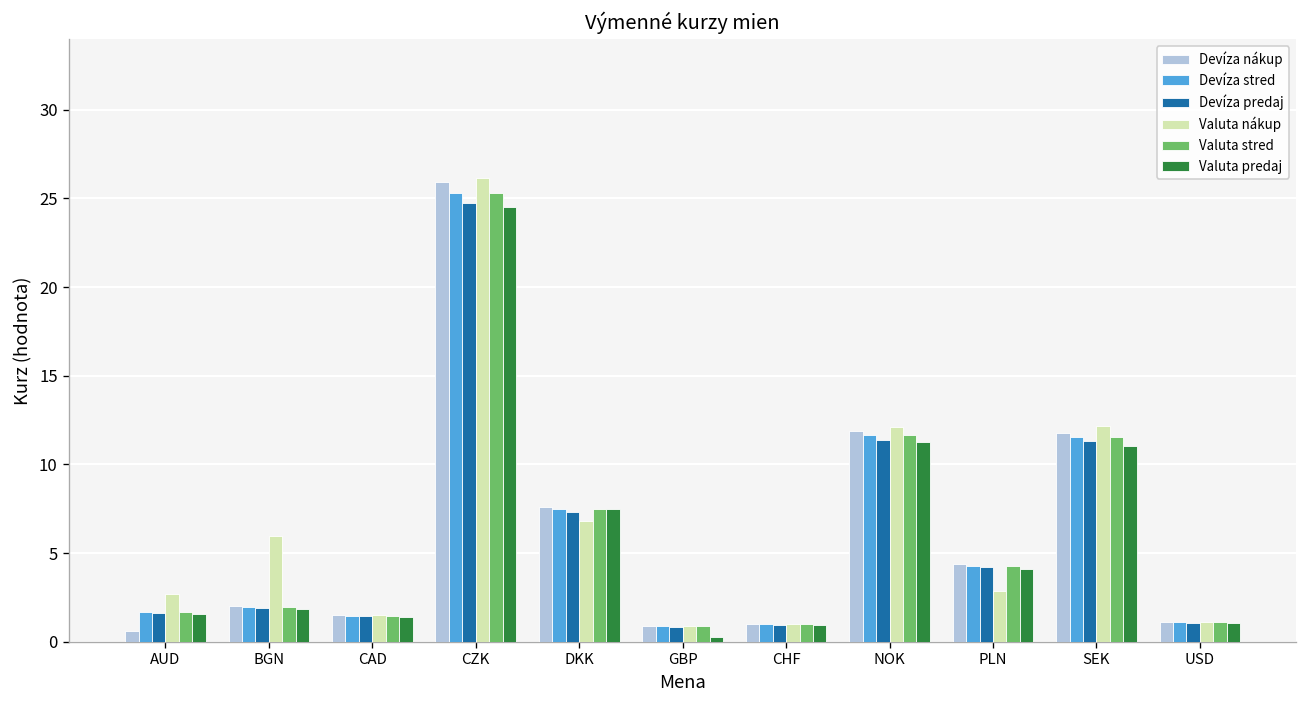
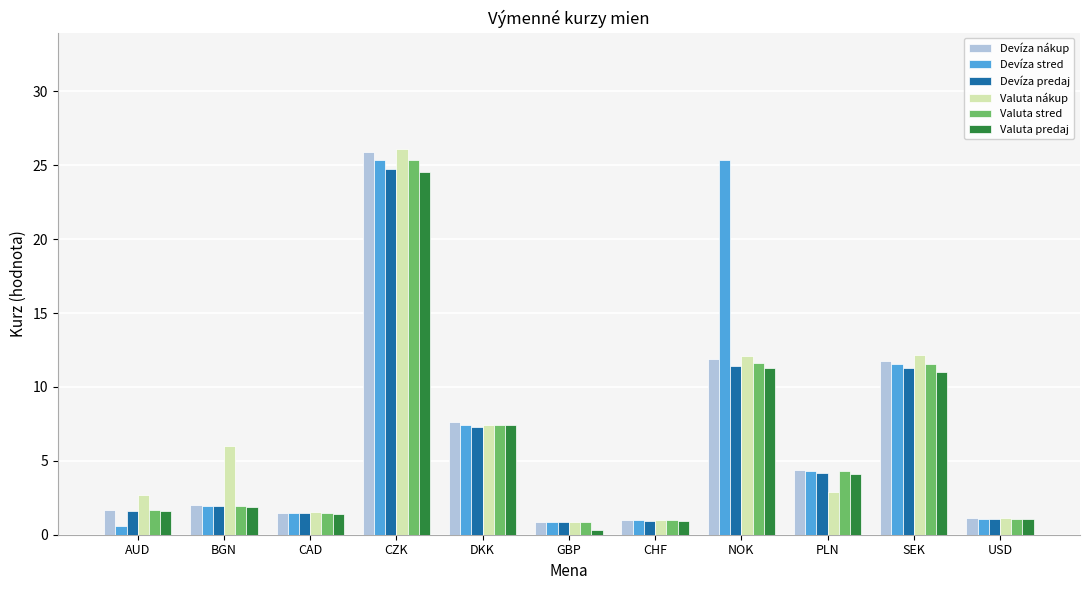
  {
    "Devíza nákup": {
-     "AUD": 0.6,
+     "AUD": 1.7,
      "BGN": 2.0,
      "CAD": 1.5,
      "CZK": 25.9,
      "DKK": 7.6,
      "GBP": 0.9,
      "CHF": 1.0,
      "NOK": 11.9,
      "PLN": 4.4,
      "SEK": 11.8,
      "USD": 1.1
    },
    "Devíza stred": {
-     "AUD": 1.6,
+     "AUD": 0.6,
      "BGN": 2.0,
      "CAD": 1.5,
      "CZK": 25.3,
      "DKK": 7.5,
      "GBP": 0.9,
      "CHF": 1.0,
-     "NOK": 11.6,
+     "NOK": 25.4,
      "PLN": 4.3,
      "SEK": 11.5,
      "USD": 1.1
    },
    "Devíza predaj": {
      "AUD": 1.6,
      "BGN": 1.9,
      "CAD": 1.4,
      "CZK": 24.8,
      "DKK": 7.3,
      "GBP": 0.8,
      "CHF": 1.0,
      "NOK": 11.4,
      "PLN": 4.2,
      "SEK": 11.3,
      "USD": 1.1
    },
    "Valuta nákup": {
      "AUD": 2.7,
      "BGN": 6.0,
      "CAD": 1.5,
      "CZK": 26.1,
-     "DKK": 6.8,
+     "DKK": 7.5,
      "GBP": 0.9,
      "CHF": 1.0,
      "NOK": 12.1,
      "PLN": 2.9,
      "SEK": 12.2,
      "USD": 1.1
    },
    "Valuta stred": {
      "AUD": 1.6,
      "BGN": 2.0,
      "CAD": 1.5,
      "CZK": 25.3,
      "DKK": 7.5,
      "GBP": 0.9,
      "CHF": 1.0,
      "NOK": 11.6,
      "PLN": 4.3,
      "SEK": 11.5,
      "USD": 1.1
    },
    "Valuta predaj": {
      "AUD": 1.6,
      "BGN": 1.9,
      "CAD": 1.4,
      "CZK": 24.5,
      "DKK": 7.5,
      "GBP": 0.3,
      "CHF": 1.0,
      "NOK": 11.3,
      "PLN": 4.1,
      "SEK": 11.0,
      "USD": 1.0
    }
  }
